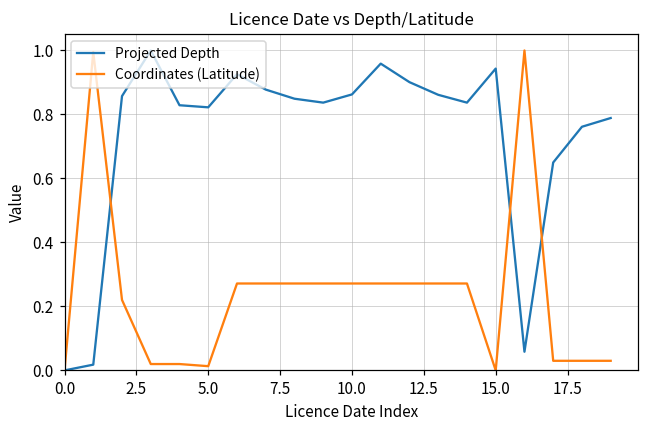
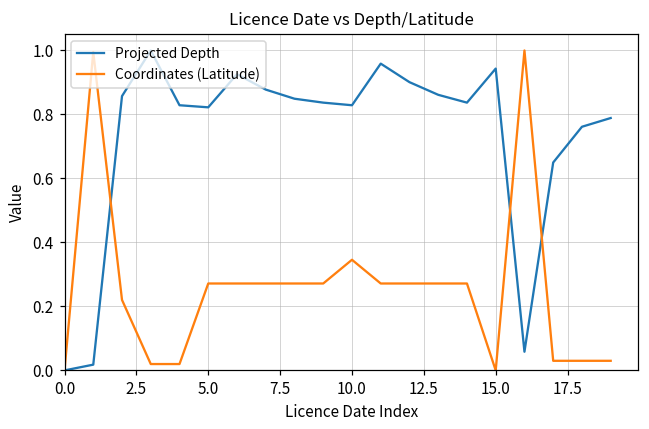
  {
    "Projected Depth": {
      "5.0": 0.82,
-     "10.0": 0.86,
+     "10.0": 0.83,
      "15.0": 0.94
    },
    "Coordinates (Latitude)": {
-     "5.0": 0.01,
-     "10.0": 0.27,
+     "5.0": 0.27,
+     "10.0": 0.35,
      "15.0": 0.00
    }
  }
